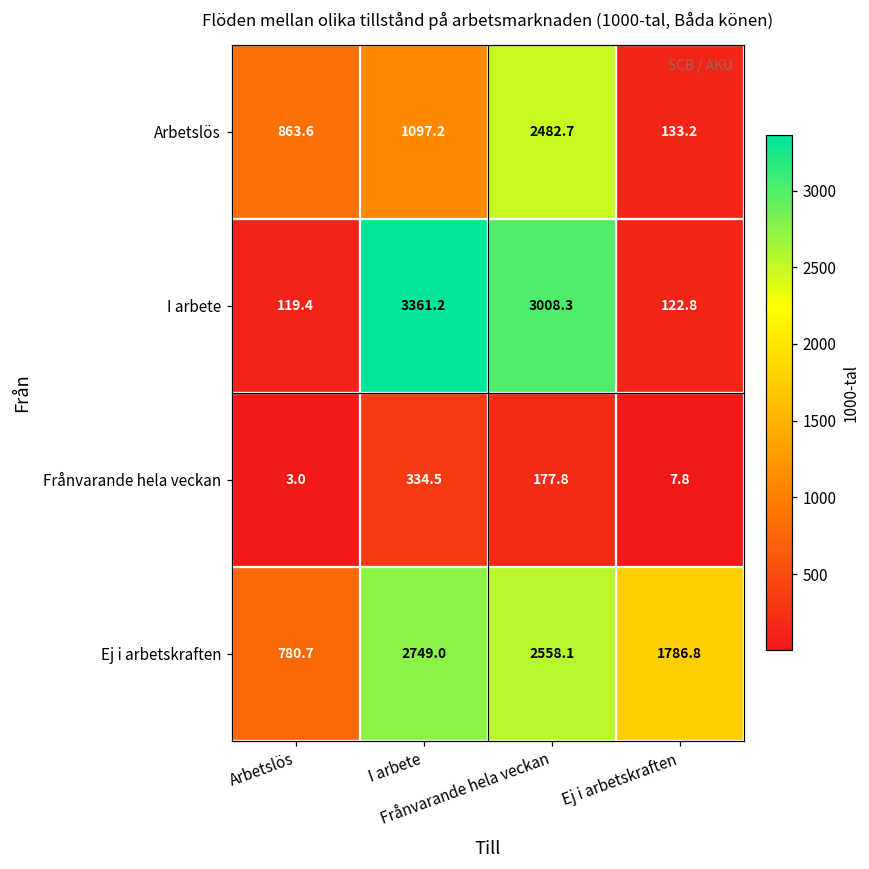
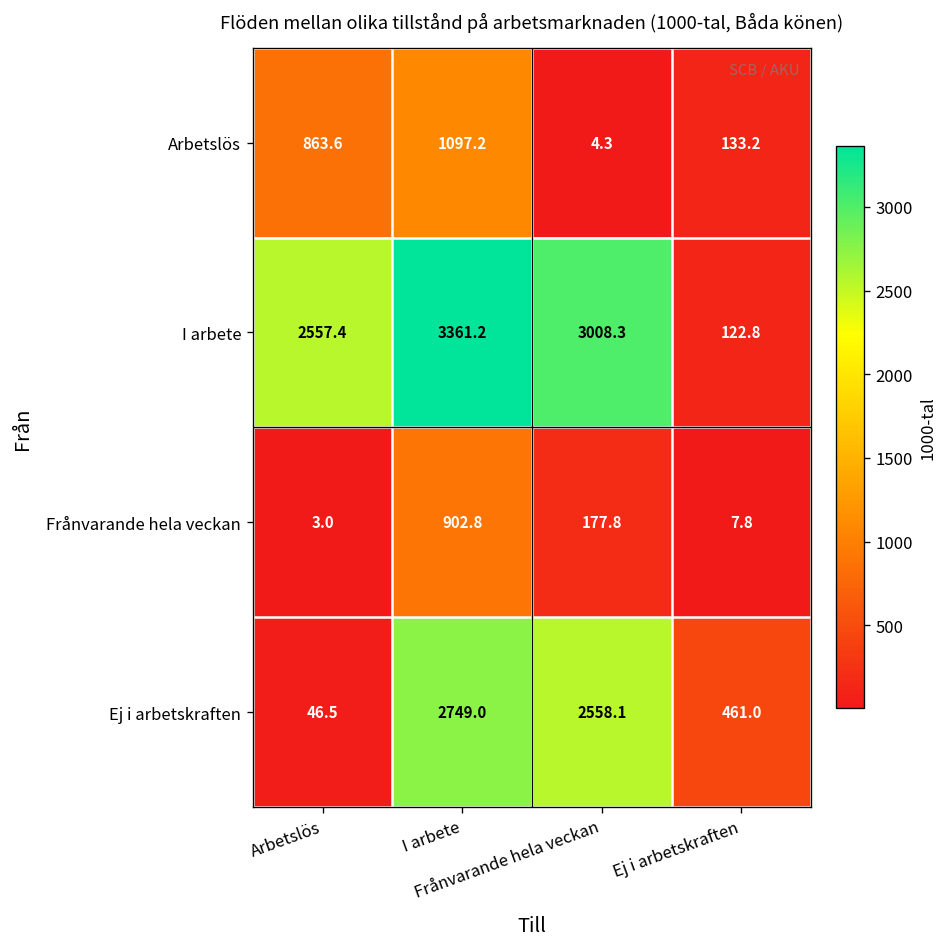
  {
    "Arbetslös": {
      "Arbetslös": 863.6,
      "I arbete": 1097.2,
-     "Frånvarande hela veckan": 2482.7
+     "Frånvarande hela veckan": 4.3
    },
    "I arbete": {
-     "Arbetslös": 119.4,
+     "Arbetslös": 2557.4,
      "I arbete": 3361.2,
      "Frånvarande hela veckan": 3008.3,
      "Ej i arbetskraften": 122.8
    },
    "Frånvarande hela veckan": {
      "Arbetslös": 3.0,
-     "I arbete": 334.5,
+     "I arbete": 902.8,
      "Frånvarande hela veckan": 177.8,
      "Ej i arbetskraften": 7.8
    },
    "Ej i arbetskraften": {
-     "Arbetslös": 780.7,
+     "Arbetslös": 46.5,
      "I arbete": 2749.0,
      "Frånvarande hela veckan": 2558.1,
-     "Ej i arbetskraften": 1786.8
+     "Ej i arbetskraften": 461.0
    }
  }
